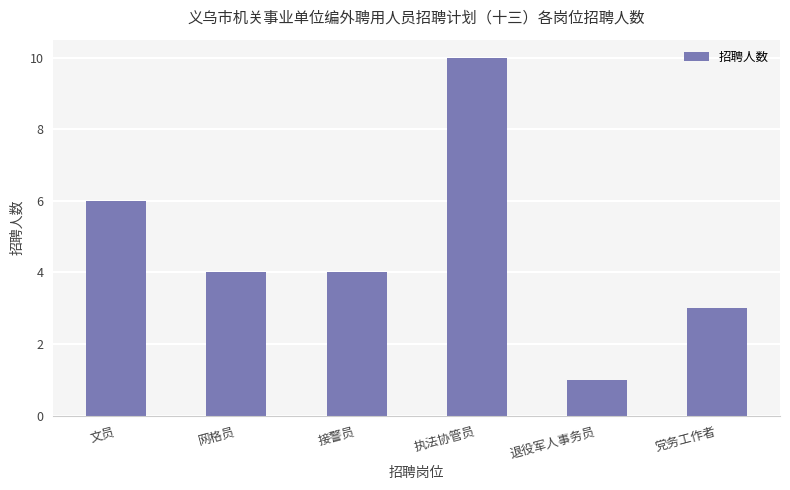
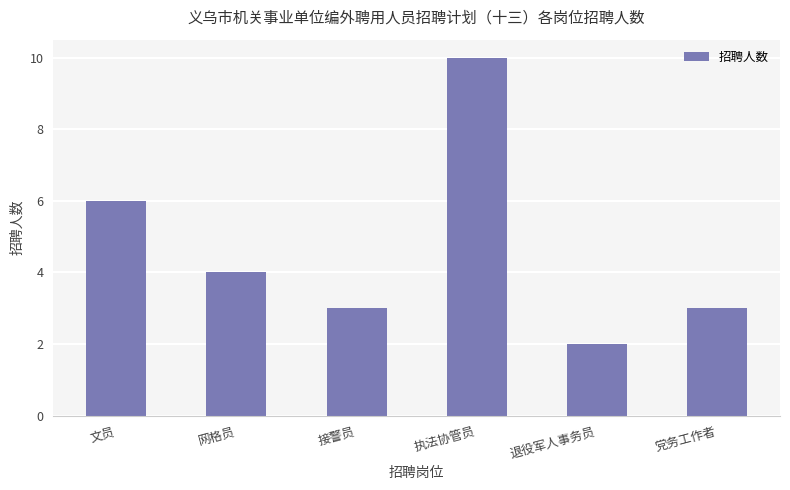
  {
    "文员": 6,
    "网格员": 4,
-   "接警员": 4,
+   "接警员": 3,
    "执法协管员": 10,
-   "退役军人事务员": 1,
+   "退役军人事务员": 2,
    "党务工作者": 3
  }
